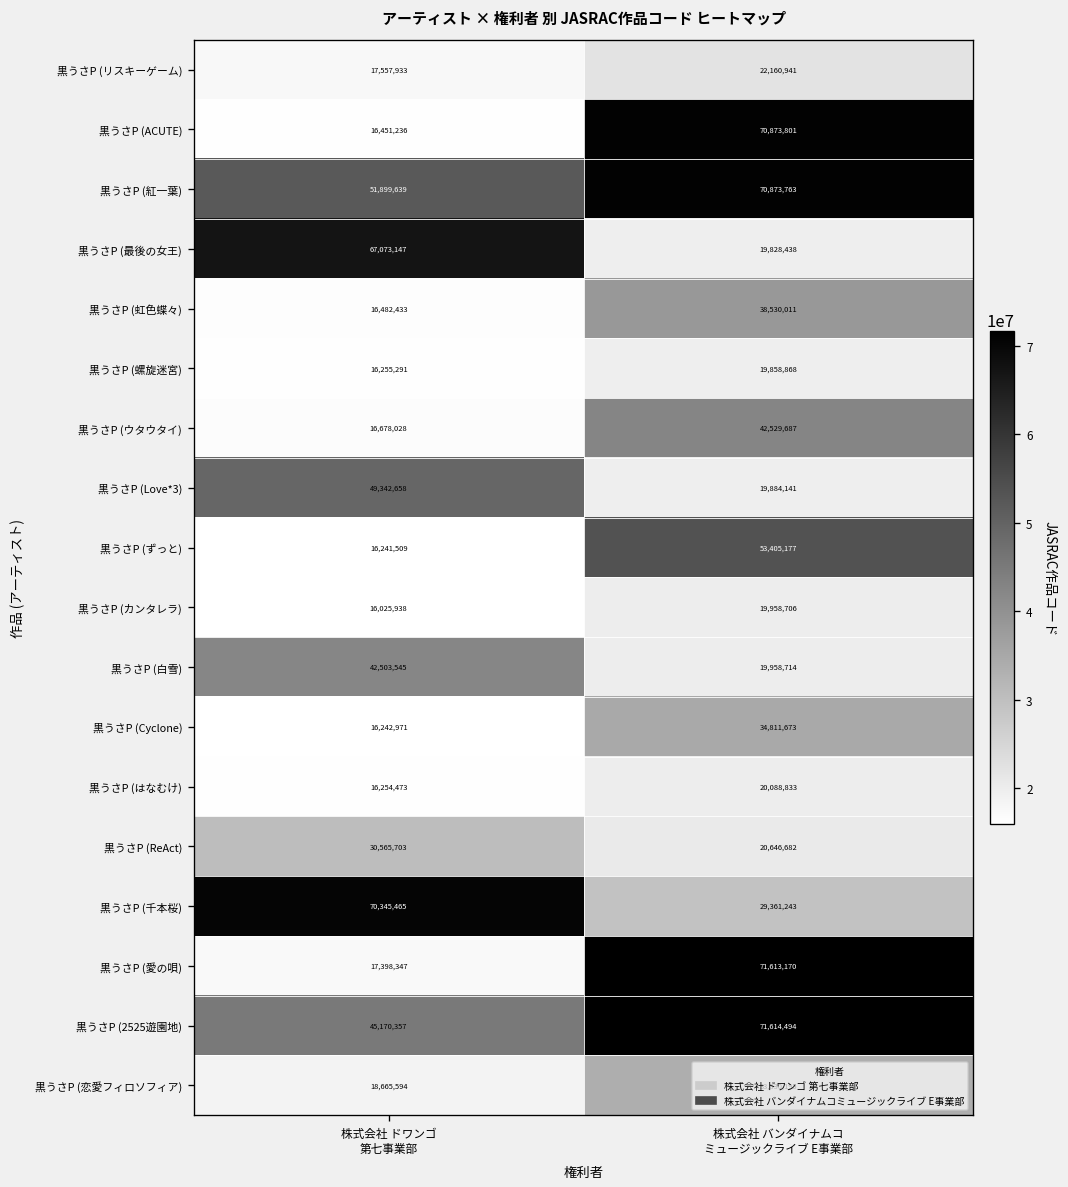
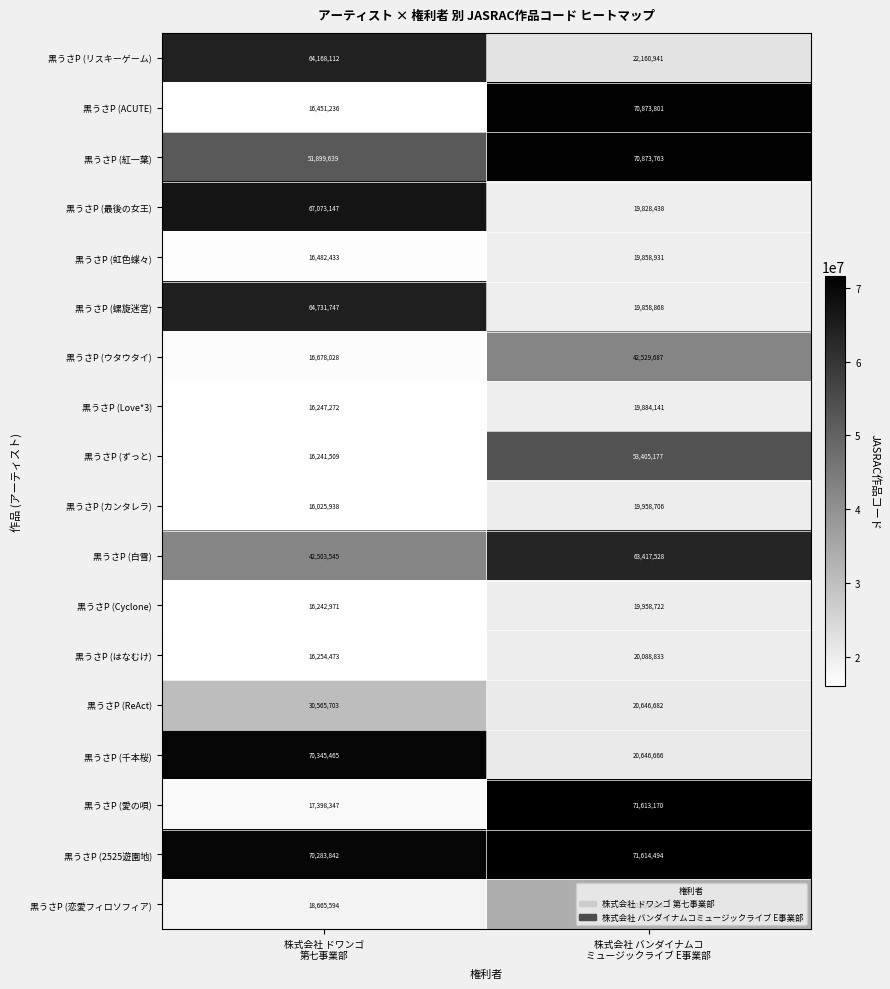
  {
    "黒うさP (リスキーゲーム)": {
-     "株式会社 ドワンゴ 第七事業部": "17,557,933",
+     "株式会社 ドワンゴ 第七事業部": "64,168,112",
      "株式会社 バンダイナムコ ミュージックライブ E事業部": "22,160,941"
    },
    "黒うさP (ACUTE)": {
      "株式会社 ドワンゴ 第七事業部": "16,451,236",
      "株式会社 バンダイナムコ ミュージックライブ E事業部": "70,873,801"
    },
    "黒うさP (紅一葉)": {
      "株式会社 ドワンゴ 第七事業部": "51,899,639",
      "株式会社 バンダイナムコ ミュージックライブ E事業部": "70,873,763"
    },
    "黒うさP (最後の女王)": {
      "株式会社 ドワンゴ 第七事業部": "67,073,147",
      "株式会社 バンダイナムコ ミュージックライブ E事業部": "19,828,438"
    },
    "黒うさP (虹色蝶々)": {
      "株式会社 ドワンゴ 第七事業部": "16,482,433",
-     "株式会社 バンダイナムコ ミュージックライブ E事業部": "38,530,011"
+     "株式会社 バンダイナムコ ミュージックライブ E事業部": "19,858,931"
    },
    "黒うさP (螺旋迷宮)": {
-     "株式会社 ドワンゴ 第七事業部": "16,255,291",
+     "株式会社 ドワンゴ 第七事業部": "64,731,747",
      "株式会社 バンダイナムコ ミュージックライブ E事業部": "19,858,868"
    },
    "黒うさP (ウタウタイ)": {
      "株式会社 ドワンゴ 第七事業部": "16,678,028",
      "株式会社 バンダイナムコ ミュージックライブ E事業部": "42,529,687"
    },
    "黒うさP (Love*3)": {
-     "株式会社 ドワンゴ 第七事業部": "49,342,658",
+     "株式会社 ドワンゴ 第七事業部": "16,247,272",
      "株式会社 バンダイナムコ ミュージックライブ E事業部": "19,884,141"
    },
    "黒うさP (ずっと)": {
      "株式会社 ドワンゴ 第七事業部": "16,241,509",
      "株式会社 バンダイナムコ ミュージックライブ E事業部": "53,405,177"
    },
    "黒うさP (カンタレラ)": {
      "株式会社 ドワンゴ 第七事業部": "16,025,938",
      "株式会社 バンダイナムコ ミュージックライブ E事業部": "19,958,706"
    },
    "黒うさP (白雪)": {
      "株式会社 ドワンゴ 第七事業部": "42,503,545",
-     "株式会社 バンダイナムコ ミュージックライブ E事業部": "19,958,714"
+     "株式会社 バンダイナムコ ミュージックライブ E事業部": "63,417,528"
    },
    "黒うさP (Cyclone)": {
      "株式会社 ドワンゴ 第七事業部": "16,242,971",
-     "株式会社 バンダイナムコ ミュージックライブ E事業部": "34,811,673"
+     "株式会社 バンダイナムコ ミュージックライブ E事業部": "19,958,722"
    },
    "黒うさP (はなむけ)": {
      "株式会社 ドワンゴ 第七事業部": "16,254,473",
      "株式会社 バンダイナムコ ミュージックライブ E事業部": "20,088,833"
    },
    "黒うさP (ReAct)": {
      "株式会社 ドワンゴ 第七事業部": "30,565,703",
      "株式会社 バンダイナムコ ミュージックライブ E事業部": "20,646,682"
    },
    "黒うさP (千本桜)": {
      "株式会社 ドワンゴ 第七事業部": "70,345,465",
-     "株式会社 バンダイナムコ ミュージックライブ E事業部": "29,361,243"
+     "株式会社 バンダイナムコ ミュージックライブ E事業部": "20,646,666"
    },
    "黒うさP (愛の唄)": {
      "株式会社 ドワンゴ 第七事業部": "17,398,347",
      "株式会社 バンダイナムコ ミュージックライブ E事業部": "71,613,170"
    },
    "黒うさP (2525遊園地)": {
-     "株式会社 ドワンゴ 第七事業部": "45,170,357",
+     "株式会社 ドワンゴ 第七事業部": "70,283,842",
      "株式会社 バンダイナムコ ミュージックライブ E事業部": "71,614,494"
    },
    "黒うさP (恋愛フィロソフィア)": {
      "株式会社 ドワンゴ 第七事業部": "18,665,594"
    }
  }
